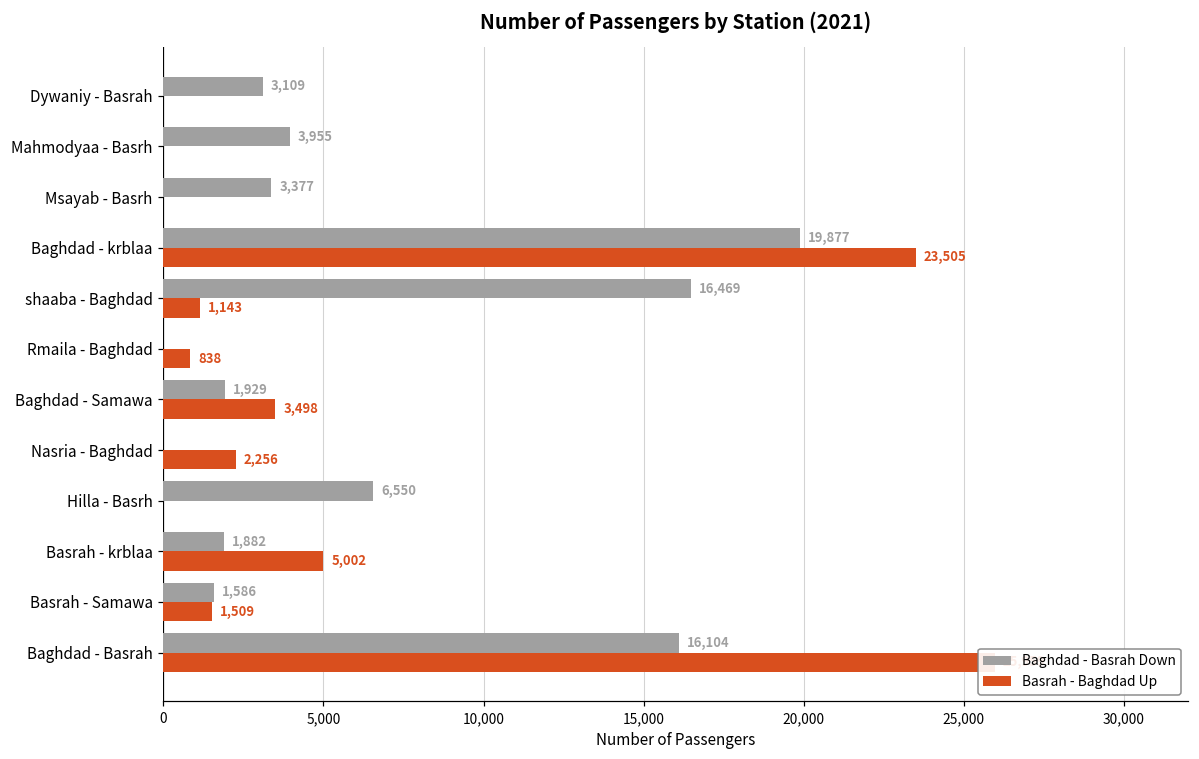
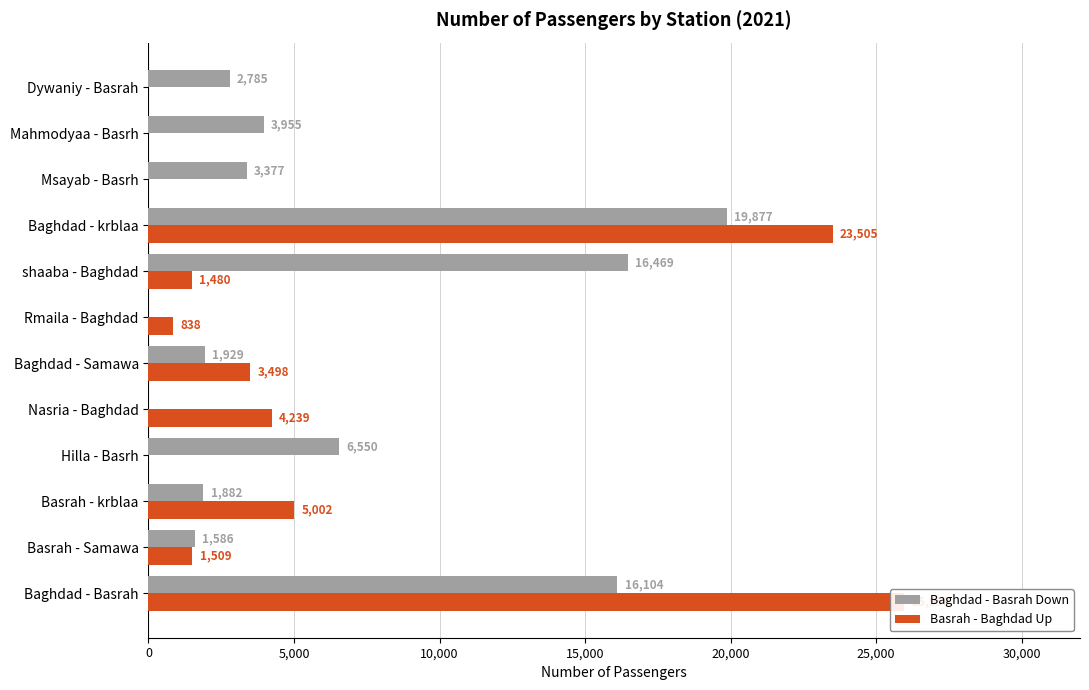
  {
    "Baghdad - Basrah Down": {
-     "Dywaniy - Basrah": "3,109",
+     "Dywaniy - Basrah": "2,785",
      "Mahmodyaa - Basrh": "3,955",
      "Msayab - Basrh": "3,377",
      "Baghdad - krblaa": "19,877",
      "shaaba - Baghdad": "16,469",
      "Baghdad - Samawa": "1,929",
      "Hilla - Basrh": "6,550",
      "Basrah - krblaa": "1,882",
      "Basrah - Samawa": "1,586",
      "Baghdad - Basrah": "16,104"
    },
    "Basrah - Baghdad Up": {
      "Baghdad - krblaa": "23,505",
-     "shaaba - Baghdad": "1,143",
+     "shaaba - Baghdad": "1,480",
      "Rmaila - Baghdad": "838",
      "Baghdad - Samawa": "3,498",
-     "Nasria - Baghdad": "2,256",
+     "Nasria - Baghdad": "4,239",
      "Basrah - krblaa": "5,002",
      "Basrah - Samawa": "1,509"
    }
  }
